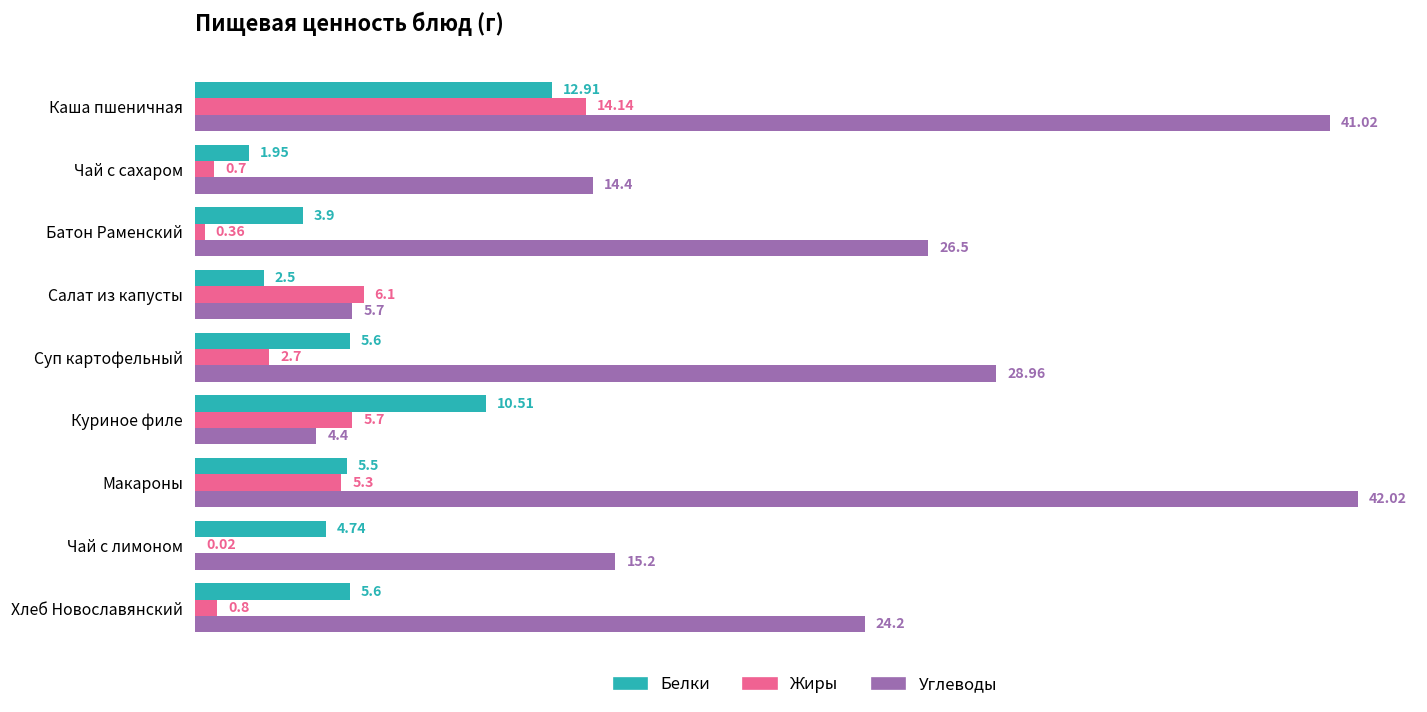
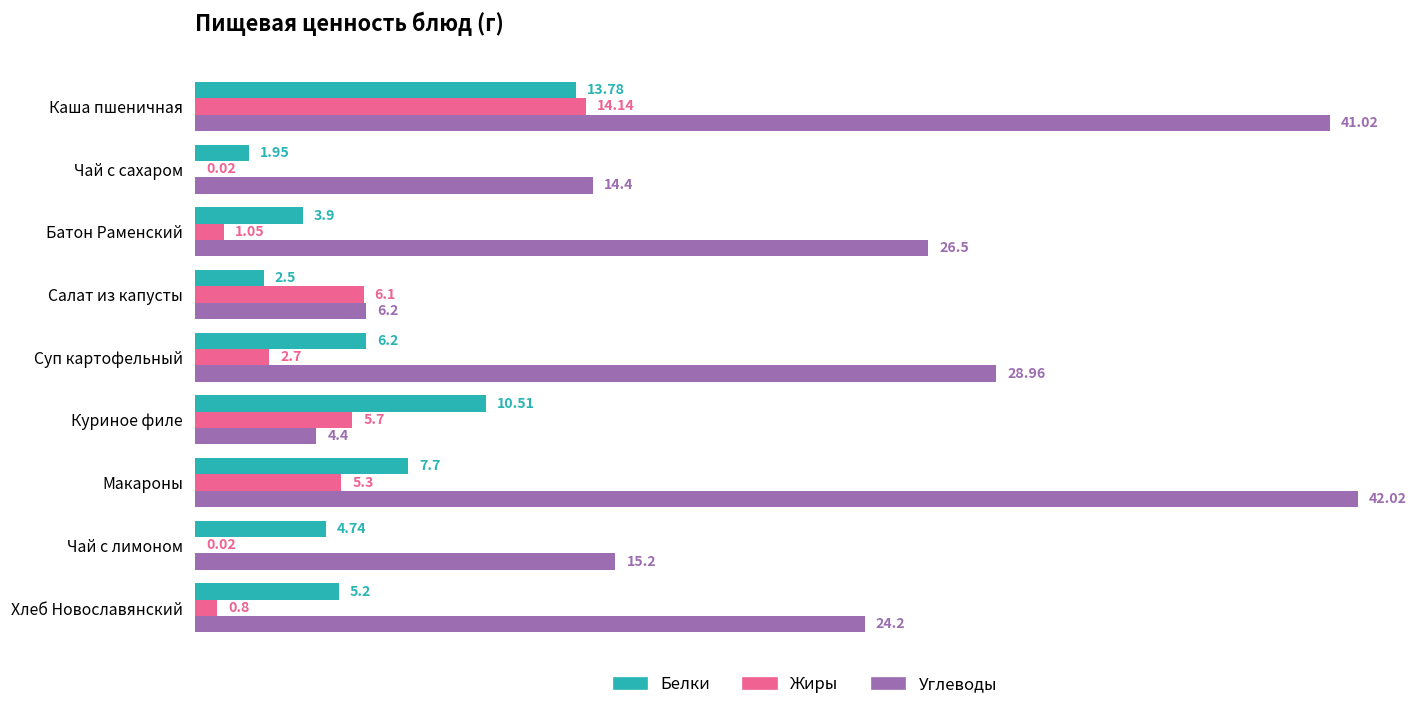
  {
    "Белки": {
-     "Каша пшеничная": 12.91,
+     "Каша пшеничная": 13.78,
      "Чай с сахаром": 1.95,
      "Батон Раменский": 3.9,
      "Салат из капусты": 2.5,
-     "Суп картофельный": 5.6,
+     "Суп картофельный": 6.2,
      "Куриное филе": 10.51,
-     "Макароны": 5.5,
+     "Макароны": 7.7,
      "Чай с лимоном": 4.74,
-     "Хлеб Новославянский": 5.6
+     "Хлеб Новославянский": 5.2
    },
    "Жиры": {
      "Каша пшеничная": 14.14,
-     "Чай с сахаром": 0.7,
-     "Батон Раменский": 0.36,
+     "Чай с сахаром": 0.02,
+     "Батон Раменский": 1.05,
      "Салат из капусты": 6.1,
      "Суп картофельный": 2.7,
      "Куриное филе": 5.7,
      "Макароны": 5.3,
      "Чай с лимоном": 0.02,
      "Хлеб Новославянский": 0.8
    },
    "Углеводы": {
      "Каша пшеничная": 41.02,
      "Чай с сахаром": 14.4,
      "Батон Раменский": 26.5,
-     "Салат из капусты": 5.7,
+     "Салат из капусты": 6.2,
      "Суп картофельный": 28.96,
      "Куриное филе": 4.4,
      "Макароны": 42.02,
      "Чай с лимоном": 15.2,
      "Хлеб Новославянский": 24.2
    }
  }
